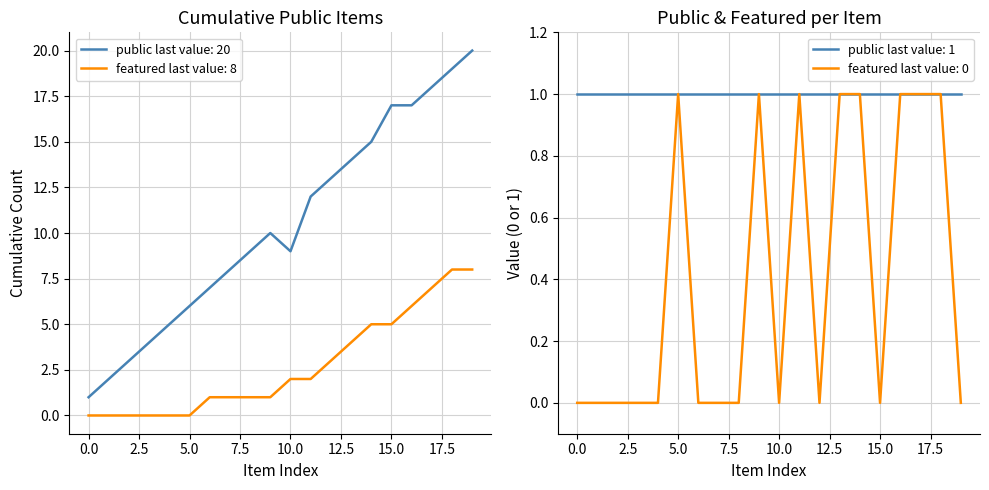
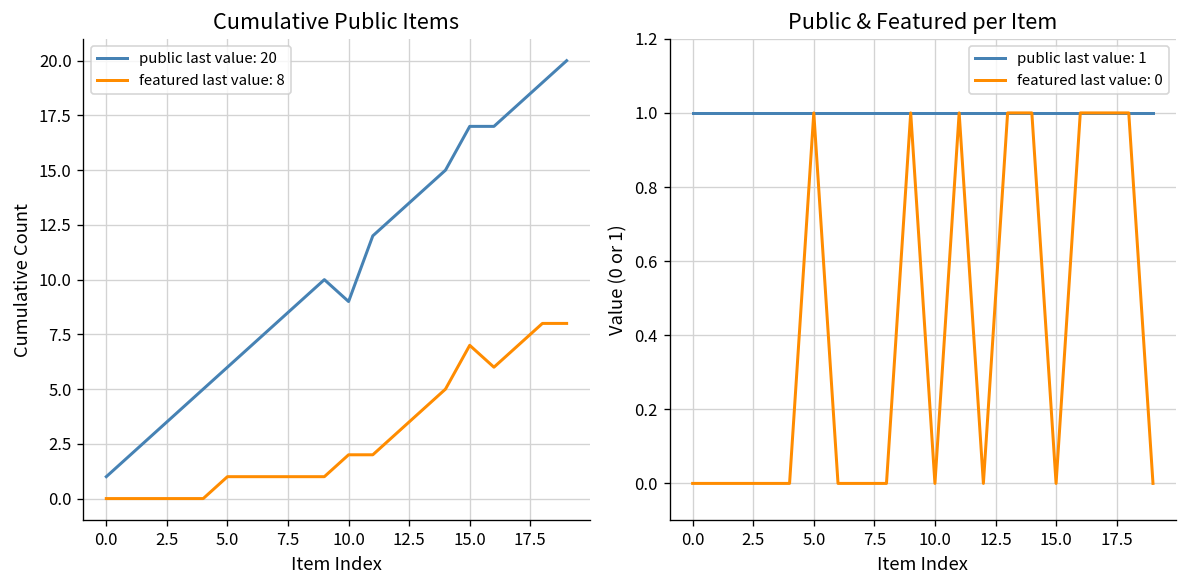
  {
    "Cumulative Public Items": {
      "public last value: 20": {
        "0.0": 1,
        "5.0": 6,
        "10.0": 9,
        "15.0": 17
      },
      "featured last value: 8": {
        "0.0": 0,
-       "5.0": 0,
+       "5.0": 1,
        "10.0": 2,
-       "15.0": 5
+       "15.0": 7
      }
    },
    "Public & Featured per Item": {
      "public last value: 1": {
        "0.0": 1.00,
        "10.0": 1.00,
        "15.0": 1.00
      },
      "featured last value: 0": {
        "0.0": 0.00,
        "10.0": 0.00,
        "15.0": 0.00
      }
    }
  }
